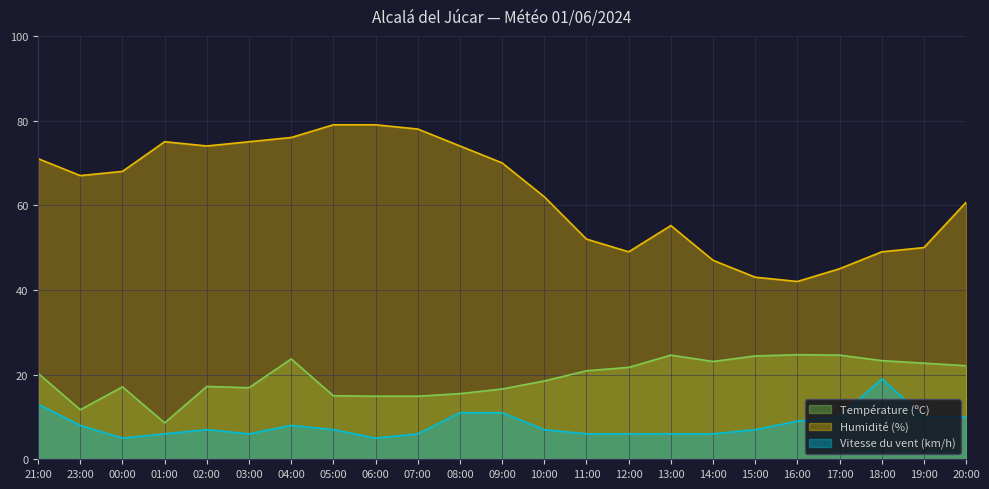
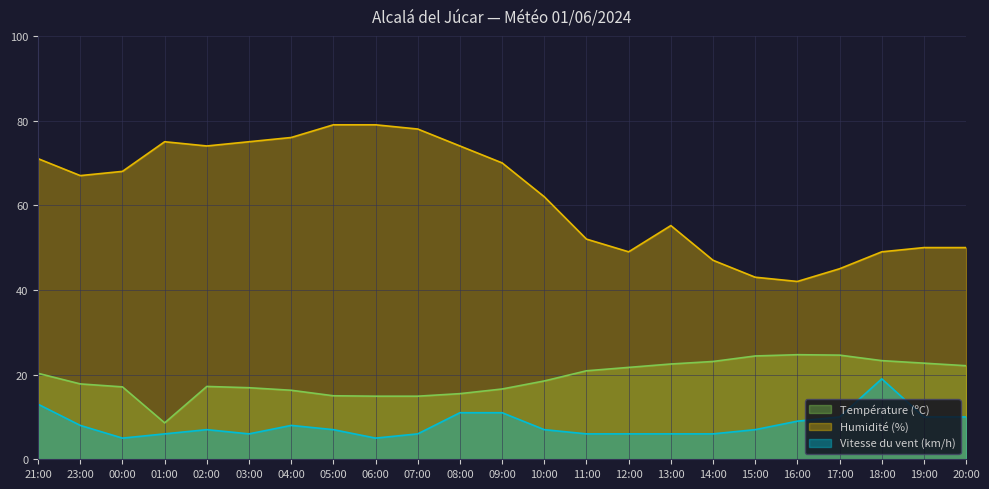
  {
    "Température (ºC)": {
      "21:00": 20,
-     "23:00": 12,
+     "23:00": 18,
      "00:00": 17,
      "01:00": 9,
      "02:00": 17,
      "03:00": 17,
-     "04:00": 24,
+     "04:00": 16,
      "05:00": 15,
      "06:00": 15,
      "07:00": 15,
      "08:00": 16,
      "09:00": 17,
      "10:00": 19,
      "11:00": 21,
      "12:00": 22,
-     "13:00": 25,
+     "13:00": 23,
      "14:00": 23,
      "15:00": 24,
      "16:00": 25,
      "17:00": 25,
      "18:00": 23,
      "19:00": 23,
      "20:00": 22
    },
    "Humidité (%)": {
      "21:00": 71,
      "23:00": 67,
      "00:00": 68,
      "01:00": 75,
      "02:00": 74,
      "03:00": 75,
      "04:00": 76,
      "05:00": 79,
      "06:00": 79,
      "07:00": 78,
      "08:00": 74,
      "09:00": 70,
      "10:00": 62,
      "11:00": 52,
      "12:00": 49,
      "13:00": 55,
      "14:00": 47,
      "15:00": 43,
      "16:00": 42,
      "17:00": 45,
      "18:00": 49,
      "19:00": 50,
-     "20:00": 61
+     "20:00": 50
    },
    "Vitesse du vent (km/h)": {
      "21:00": 13,
      "23:00": 8,
      "00:00": 5,
      "01:00": 6,
      "02:00": 7,
      "03:00": 6,
      "04:00": 8,
      "05:00": 7,
      "06:00": 5,
      "07:00": 6,
      "08:00": 11,
      "09:00": 11,
      "10:00": 7,
      "11:00": 6,
      "12:00": 6,
      "13:00": 6,
      "14:00": 6,
      "15:00": 7,
      "16:00": 9,
      "18:00": 19,
      "20:00": 10
    }
  }
